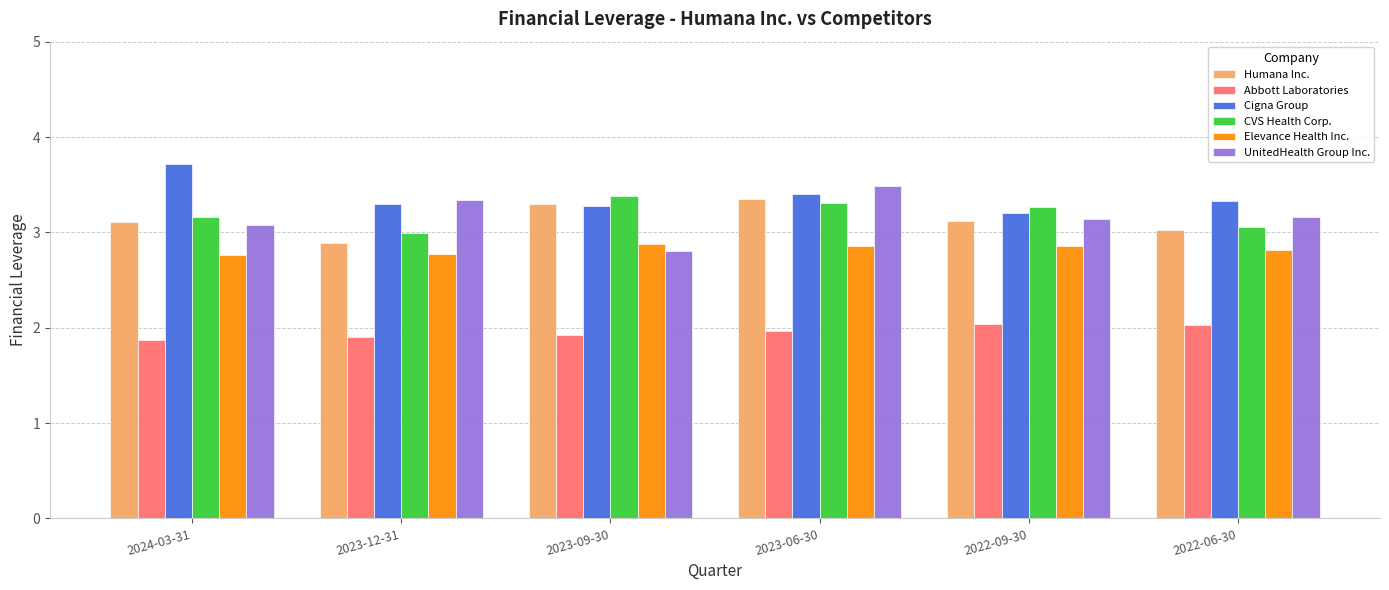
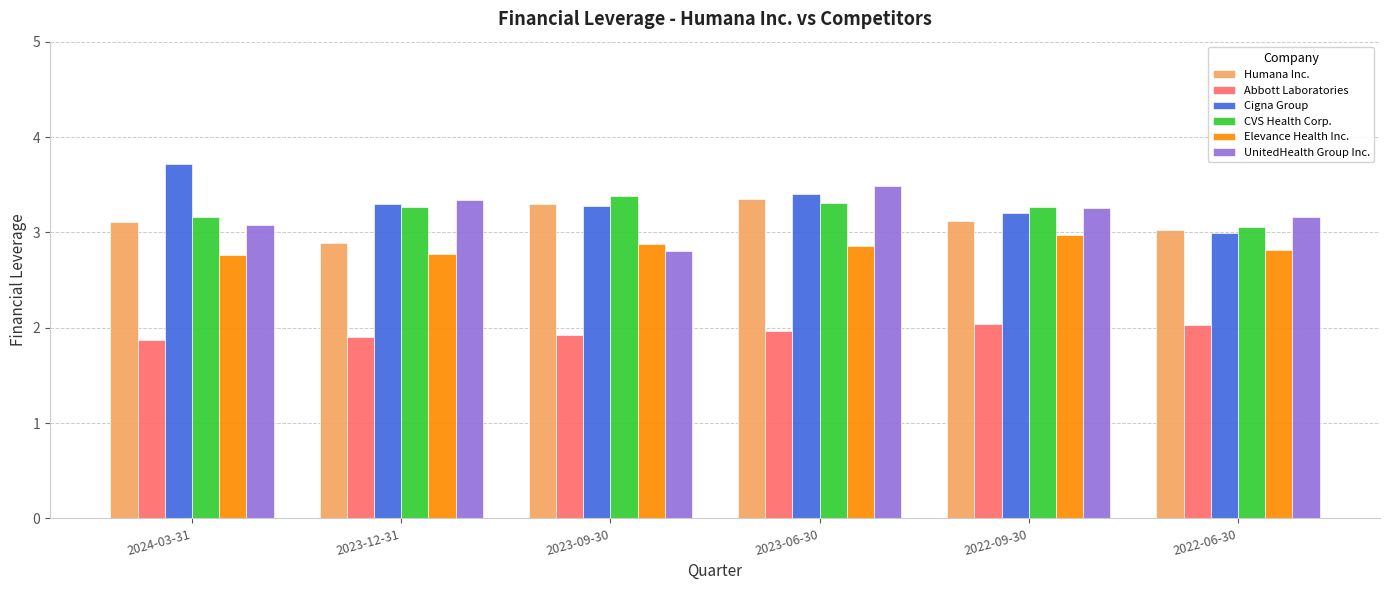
  {
    "Cigna Group": {
      "2024-03-31": 3.7,
      "2023-12-31": 3.3,
      "2023-09-30": 3.3,
      "2023-06-30": 3.4,
      "2022-09-30": 3.2,
-     "2022-06-30": 3.3
+     "2022-06-30": 3.0
    },
    "CVS Health Corp.": {
      "2024-03-31": 3.2,
-     "2023-12-31": 3.0,
+     "2023-12-31": 3.3,
      "2023-09-30": 3.4,
      "2023-06-30": 3.3,
      "2022-09-30": 3.3,
      "2022-06-30": 3.1
    },
    "Elevance Health Inc.": {
      "2024-03-31": 2.8,
      "2023-12-31": 2.8,
      "2023-09-30": 2.9,
      "2023-06-30": 2.9,
-     "2022-09-30": 2.9,
+     "2022-09-30": 3.0,
      "2022-06-30": 2.8
    },
    "UnitedHealth Group Inc.": {
      "2024-03-31": 3.1,
      "2023-12-31": 3.3,
      "2023-09-30": 2.8,
      "2023-06-30": 3.5,
-     "2022-09-30": 3.1,
+     "2022-09-30": 3.3,
      "2022-06-30": 3.2
    }
  }
